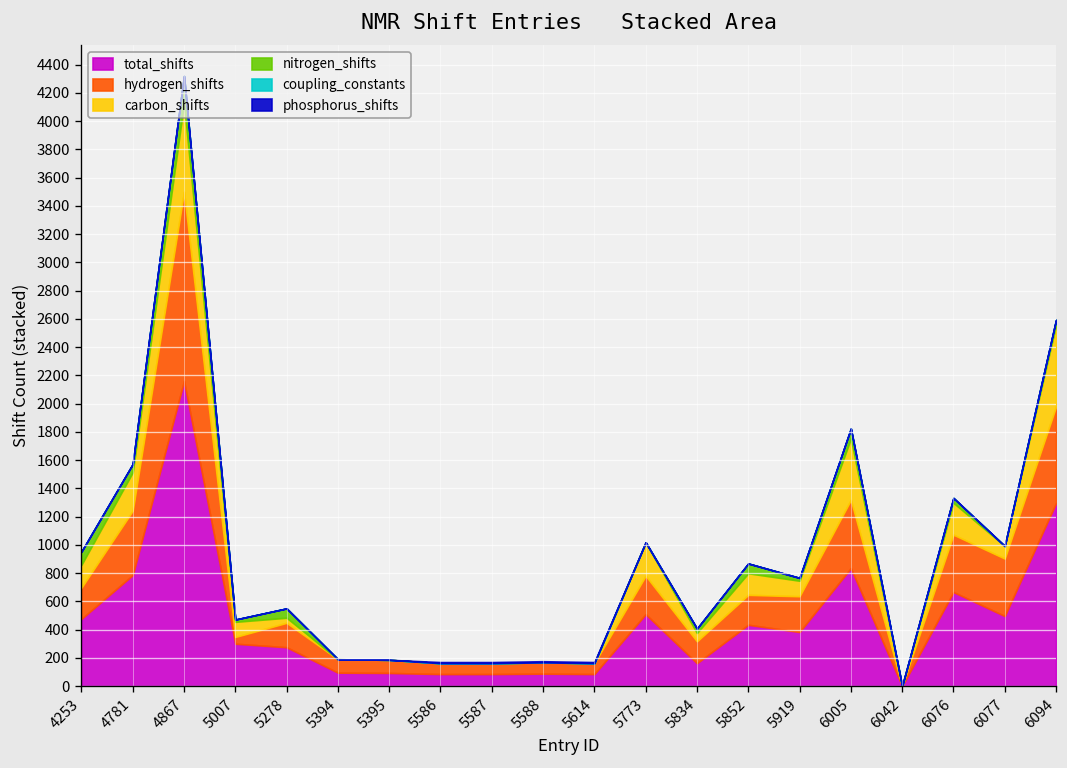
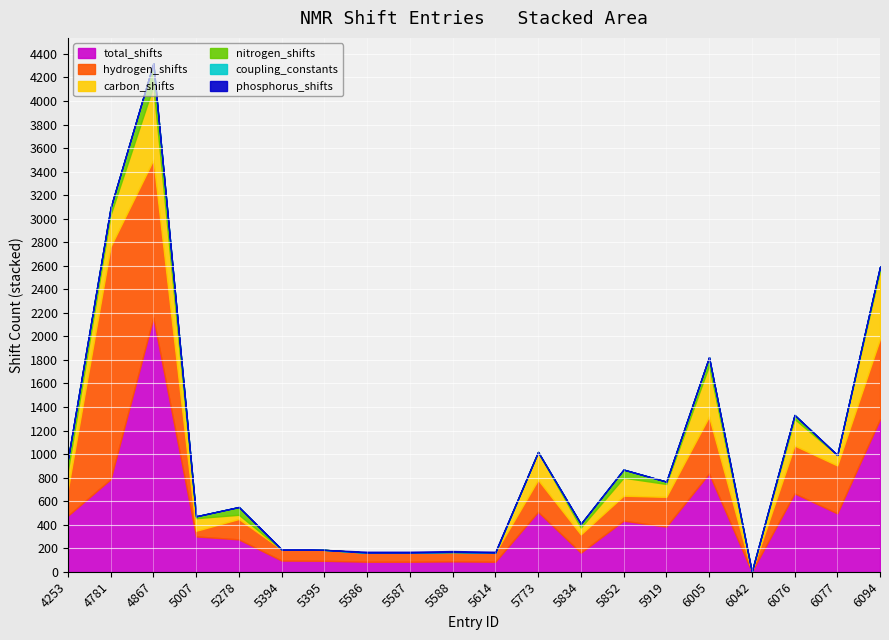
  {
    "total_shifts": {
      "4253": 480,
      "4781": 790,
      "4867": 2160,
      "5007": 300,
      "5278": 280,
      "5394": 100,
      "5395": 90,
      "5586": 90,
      "5587": 90,
      "5588": 90,
      "5614": 90,
      "5773": 510,
      "5834": 160,
      "5852": 430,
      "5919": 380,
      "6005": 840,
      "6076": 670,
      "6077": 500,
      "6094": 1300
    },
    "hydrogen_shifts": {
      "4253": 220,
-     "4781": 460,
+     "4781": 1980,
      "4867": 1340,
      "5007": 50,
      "5278": 170,
      "5773": 270,
      "5834": 160,
      "5852": 210,
      "5919": 250,
      "6005": 480,
      "6076": 410,
      "6077": 410,
      "6094": 680
    },
    "carbon_shifts": {
      "4253": 160,
      "4781": 270,
      "5278": 40,
      "5834": 60,
      "5852": 150,
      "6005": 440,
      "6076": 230,
      "6094": 580
    }
  }
